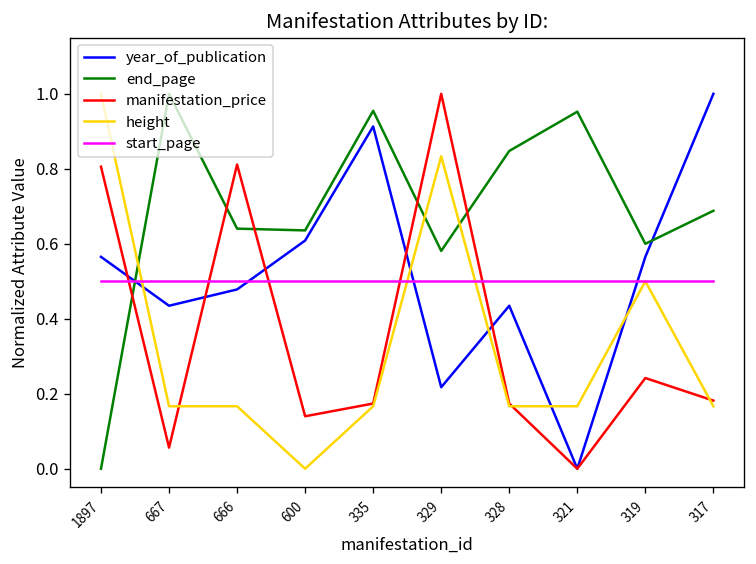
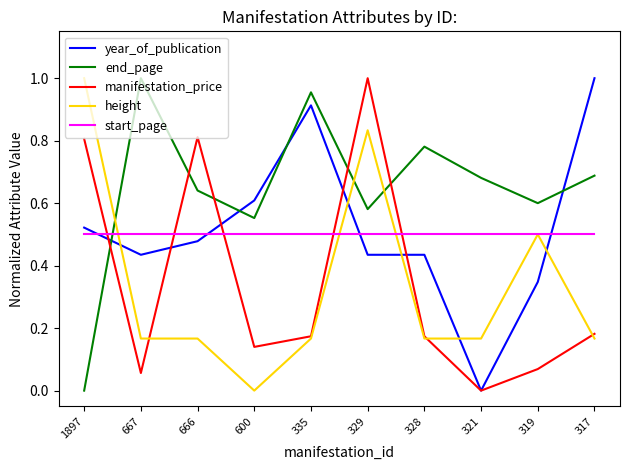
  {
    "year_of_publication": {
-     "1897": 0.57,
+     "1897": 0.52,
      "667": 0.43,
      "666": 0.48,
      "600": 0.61,
      "335": 0.91,
-     "329": 0.22,
+     "329": 0.43,
      "328": 0.43,
-     "319": 0.57,
+     "319": 0.35,
      "317": 1.00
    },
    "end_page": {
      "1897": 0.00,
      "666": 0.64,
-     "600": 0.64,
+     "600": 0.55,
      "335": 0.95,
      "329": 0.58,
-     "328": 0.85,
-     "321": 0.95,
+     "328": 0.78,
+     "321": 0.68,
      "319": 0.60,
      "317": 0.69
    },
    "manifestation_price": {
      "1897": 0.81,
      "667": 0.06,
      "600": 0.14,
      "329": 1.00,
-     "319": 0.24,
+     "319": 0.07,
      "317": 0.18
    },
    "height": {
      "667": 0.17,
      "666": 0.17,
      "600": 0.00,
      "329": 0.83,
      "321": 0.17,
      "317": 0.17
    },
    "start_page": {
      "1897": 0.50,
      "667": 0.50,
      "666": 0.50,
      "600": 0.50,
      "335": 0.50,
      "329": 0.50,
      "328": 0.50,
      "321": 0.50,
      "317": 0.50
    }
  }
